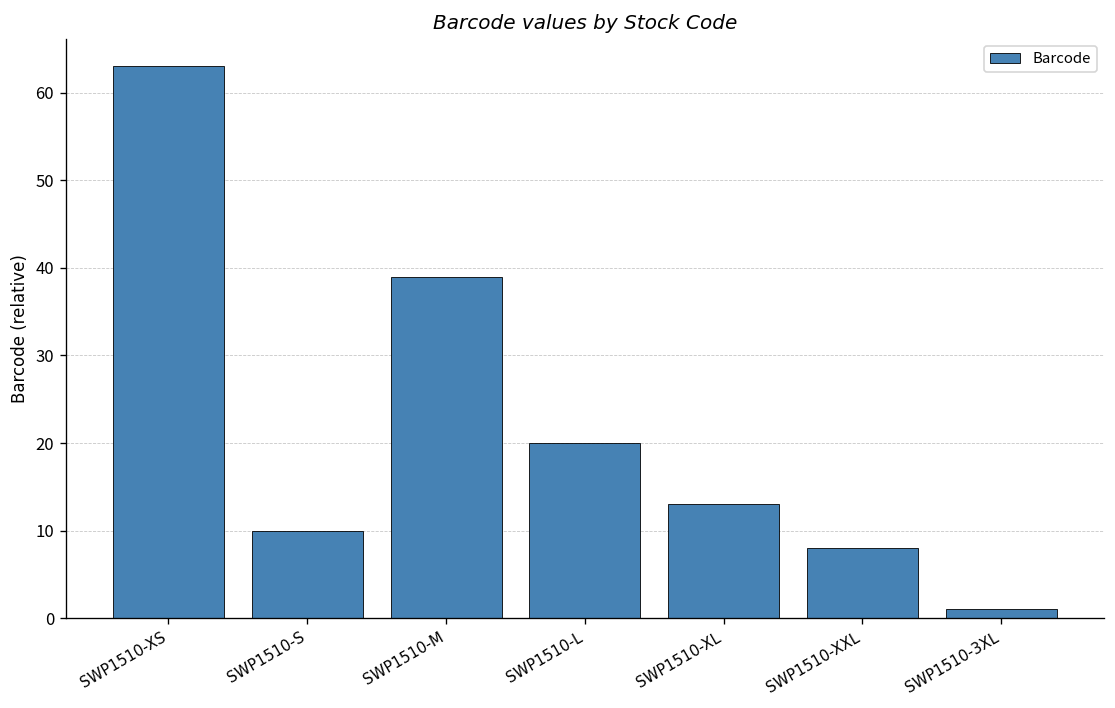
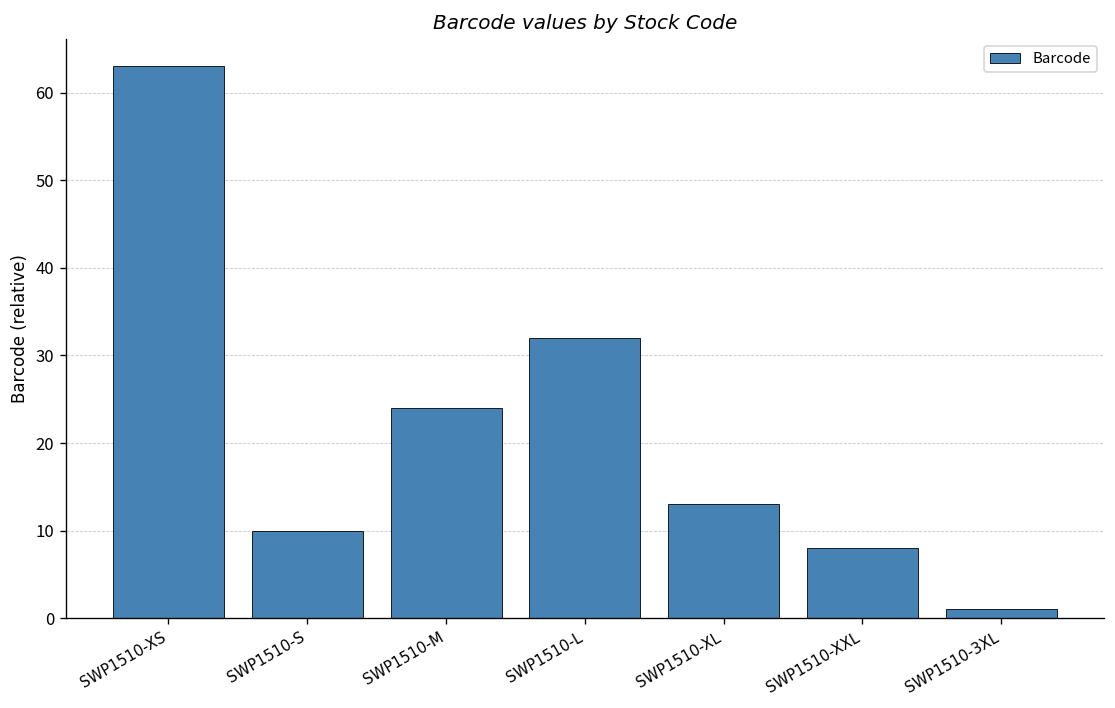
  {
    "SWP1510-XS": 63,
    "SWP1510-S": 10,
-   "SWP1510-M": 39,
-   "SWP1510-L": 20,
+   "SWP1510-M": 24,
+   "SWP1510-L": 32,
    "SWP1510-XL": 13,
    "SWP1510-XXL": 8,
    "SWP1510-3XL": 1
  }
